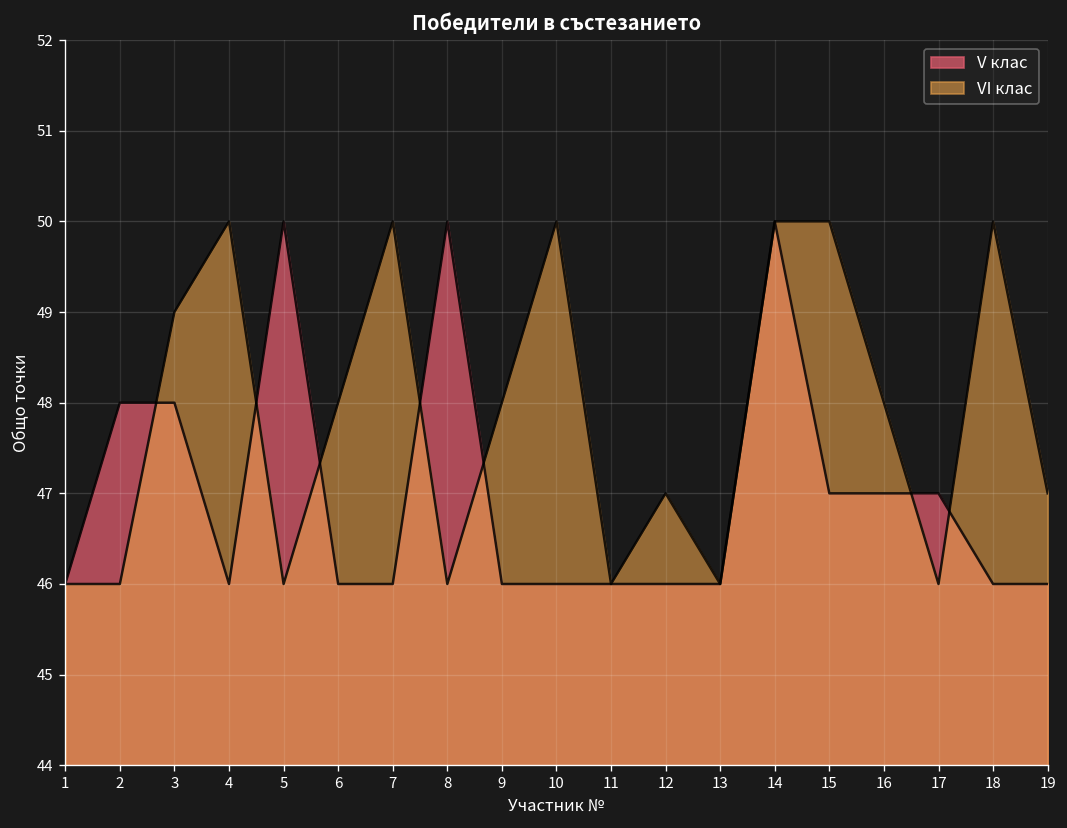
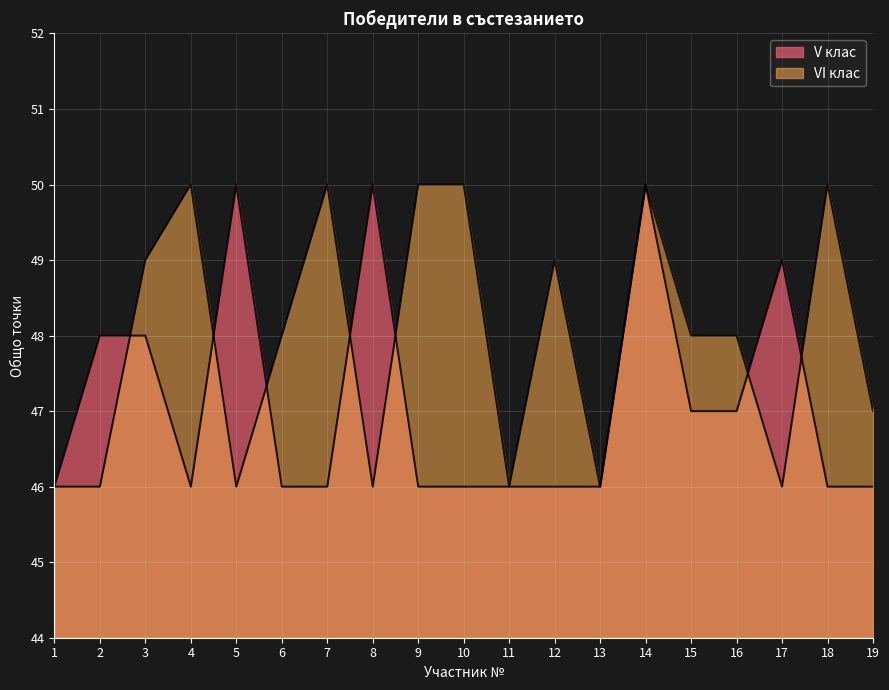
  {
    "V клас": {
      "2": 48,
      "3": 48,
      "4": 46,
      "5": 50,
      "6": 46,
      "7": 46,
      "8": 50,
      "9": 46,
      "10": 46,
      "12": 46,
      "15": 47,
      "16": 47,
-     "17": 47,
+     "17": 49,
      "18": 46,
      "19": 46
    },
    "VI клас": {
      "2": 46,
      "3": 49,
      "4": 50,
      "5": 46,
      "6": 48,
      "7": 50,
      "8": 46,
-     "9": 48,
+     "9": 50,
      "10": 50,
-     "12": 47,
-     "15": 50,
+     "12": 49,
+     "15": 48,
      "16": 48,
      "17": 46,
      "18": 50,
      "19": 47
    }
  }
